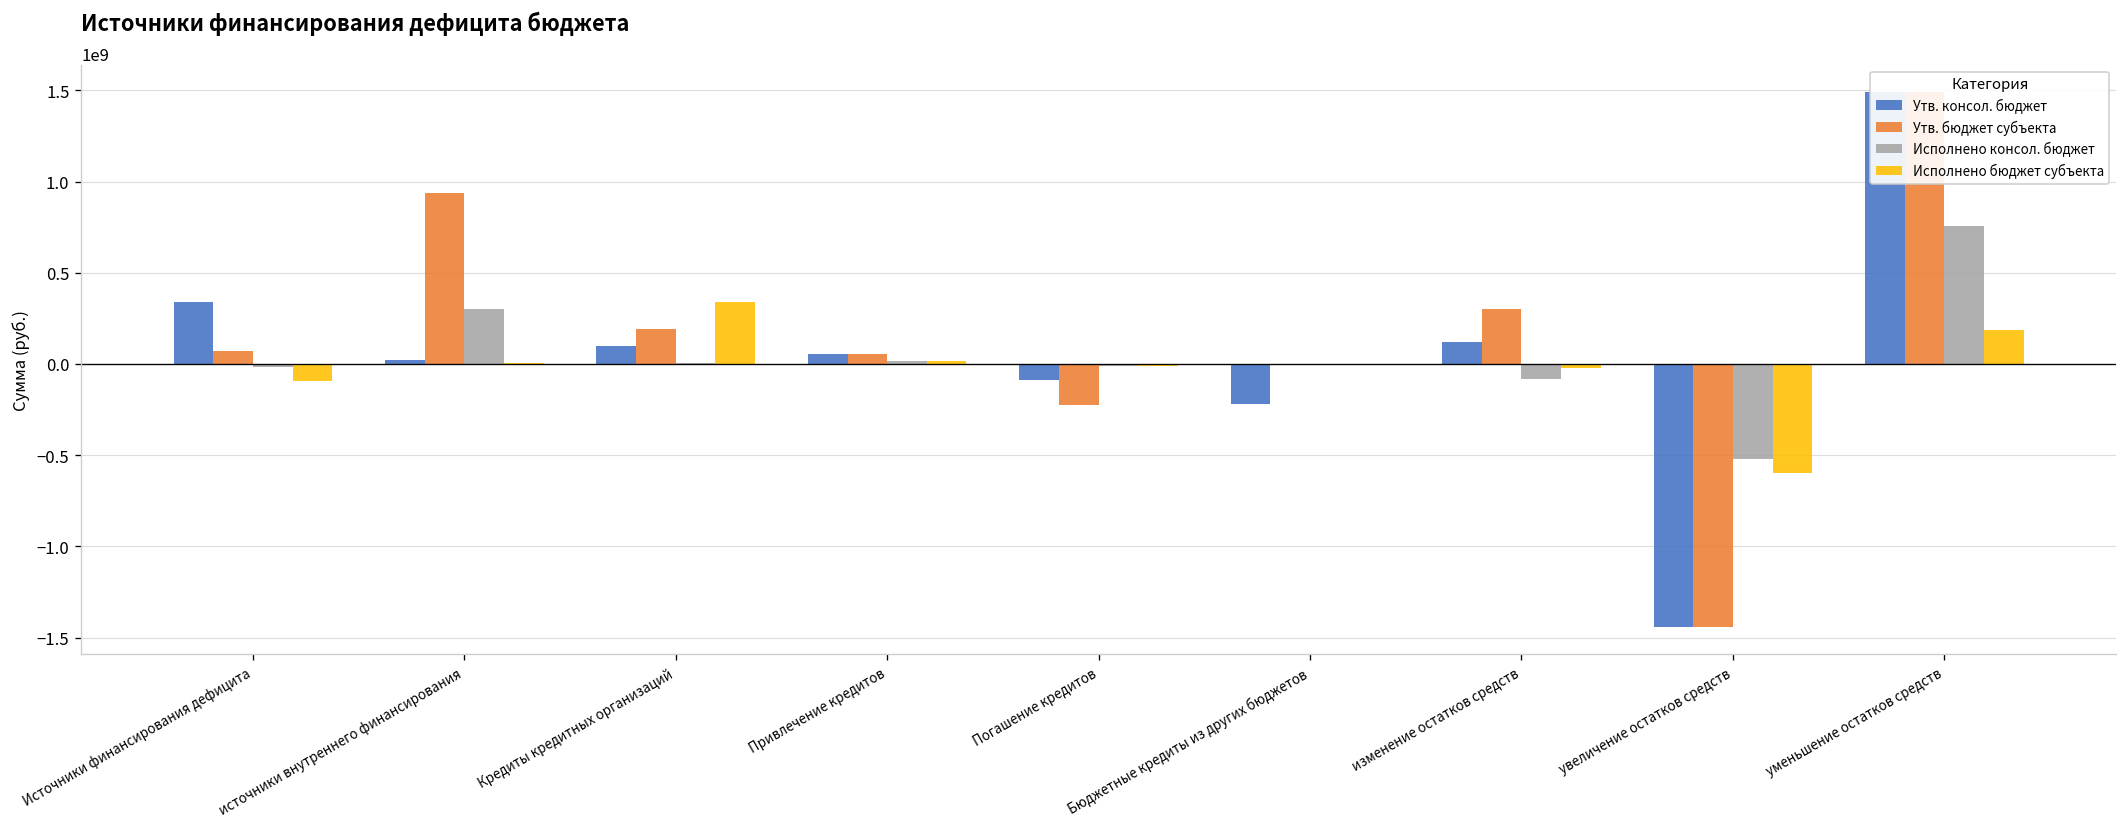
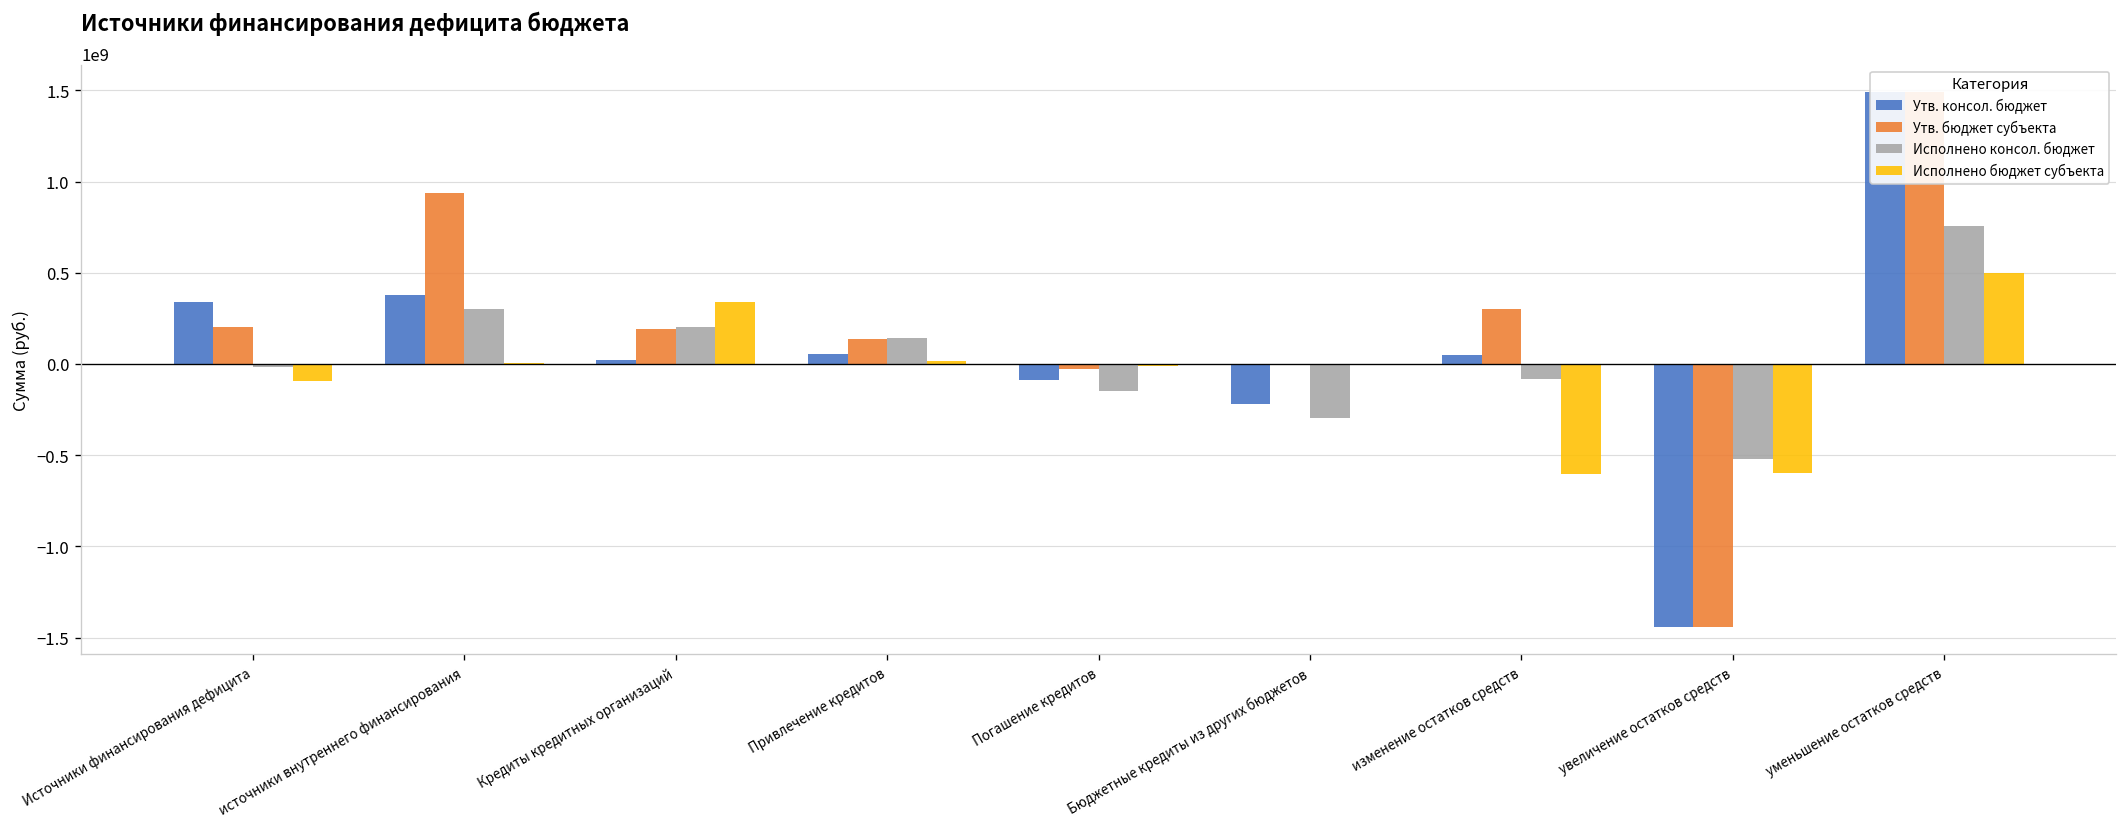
  {
    "Утв. консол. бюджет": {
      "Источники финансирования дефицита": 340000000,
-     "источники внутреннего финансирования": 20000000,
-     "Кредиты кредитных организаций": 100000000,
+     "источники внутреннего финансирования": 380000000,
+     "Кредиты кредитных организаций": 20000000,
      "Привлечение кредитов": 50000000,
      "Погашение кредитов": -90000000,
      "Бюджетные кредиты из других бюджетов": -220000000,
-     "изменение остатков средств": 120000000,
+     "изменение остатков средств": 50000000,
      "увеличение остатков средств": -1440000000
    },
    "Утв. бюджет субъекта": {
-     "Источники финансирования дефицита": 70000000,
+     "Источники финансирования дефицита": 200000000,
      "источники внутреннего финансирования": 940000000,
      "Кредиты кредитных организаций": 190000000,
-     "Привлечение кредитов": 50000000,
-     "Погашение кредитов": -220000000,
+     "Привлечение кредитов": 140000000,
+     "Погашение кредитов": -30000000,
      "изменение остатков средств": 300000000,
      "увеличение остатков средств": -1440000000
    },
    "Исполнено консол. бюджет": {
      "источники внутреннего финансирования": 300000000,
-     "Кредиты кредитных организаций": 10000000,
-     "Привлечение кредитов": 20000000,
-     "Погашение кредитов": -10000000,
-     "Бюджетные кредиты из других бюджетов": 0,
+     "Кредиты кредитных организаций": 200000000,
+     "Привлечение кредитов": 140000000,
+     "Погашение кредитов": -150000000,
+     "Бюджетные кредиты из других бюджетов": -300000000,
      "изменение остатков средств": -80000000,
      "увеличение остатков средств": -520000000,
      "уменьшение остатков средств": 760000000
    },
    "Исполнено бюджет субъекта": {
      "Источники финансирования дефицита": -90000000,
      "Кредиты кредитных организаций": 340000000,
      "Привлечение кредитов": 20000000,
-     "изменение остатков средств": -20000000,
+     "изменение остатков средств": -600000000,
      "увеличение остатков средств": -600000000,
-     "уменьшение остатков средств": 190000000
+     "уменьшение остатков средств": 500000000
    }
  }
